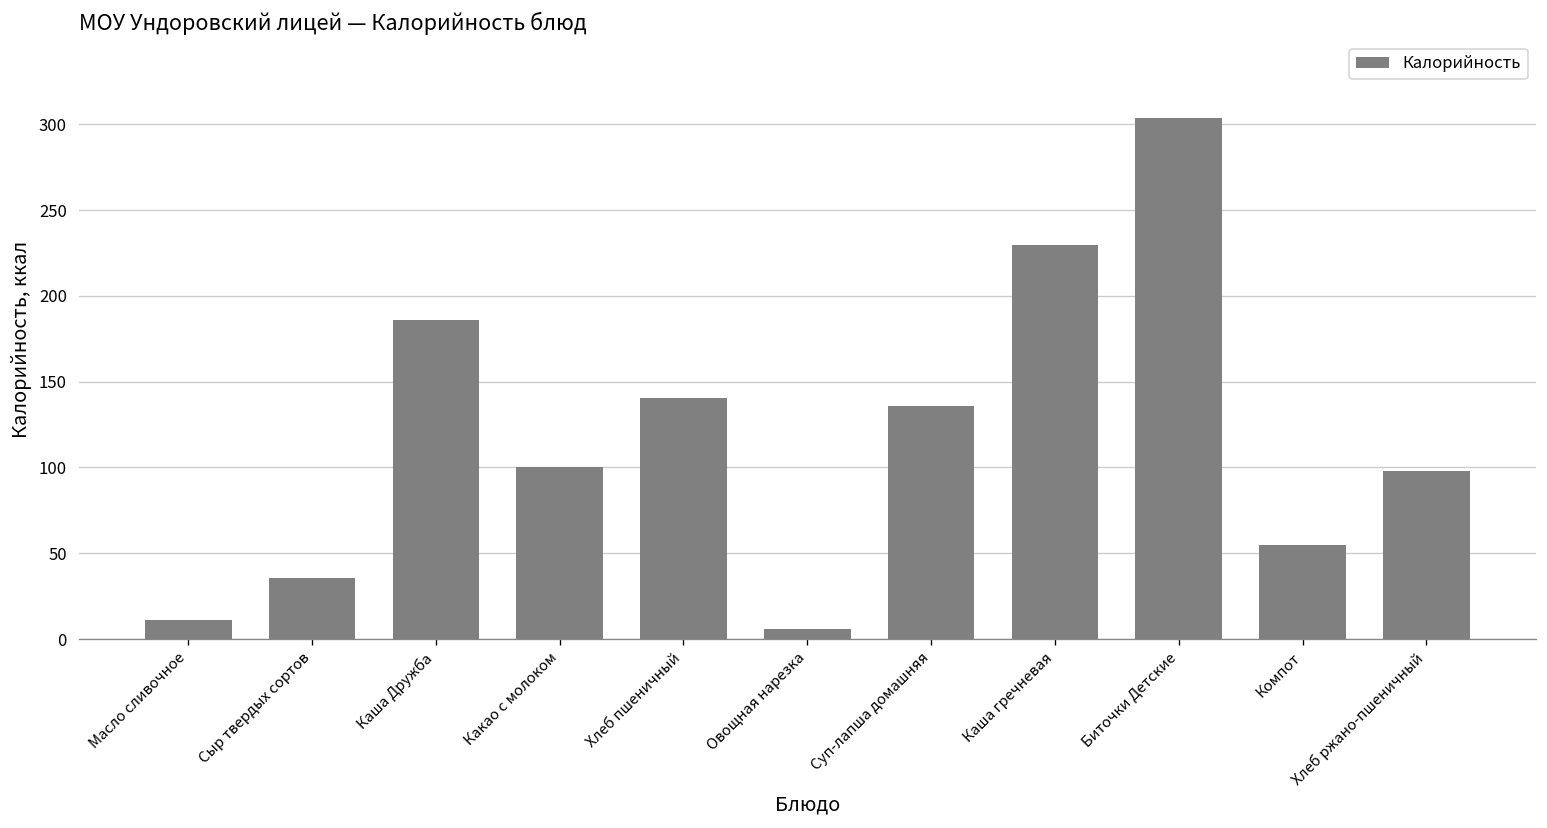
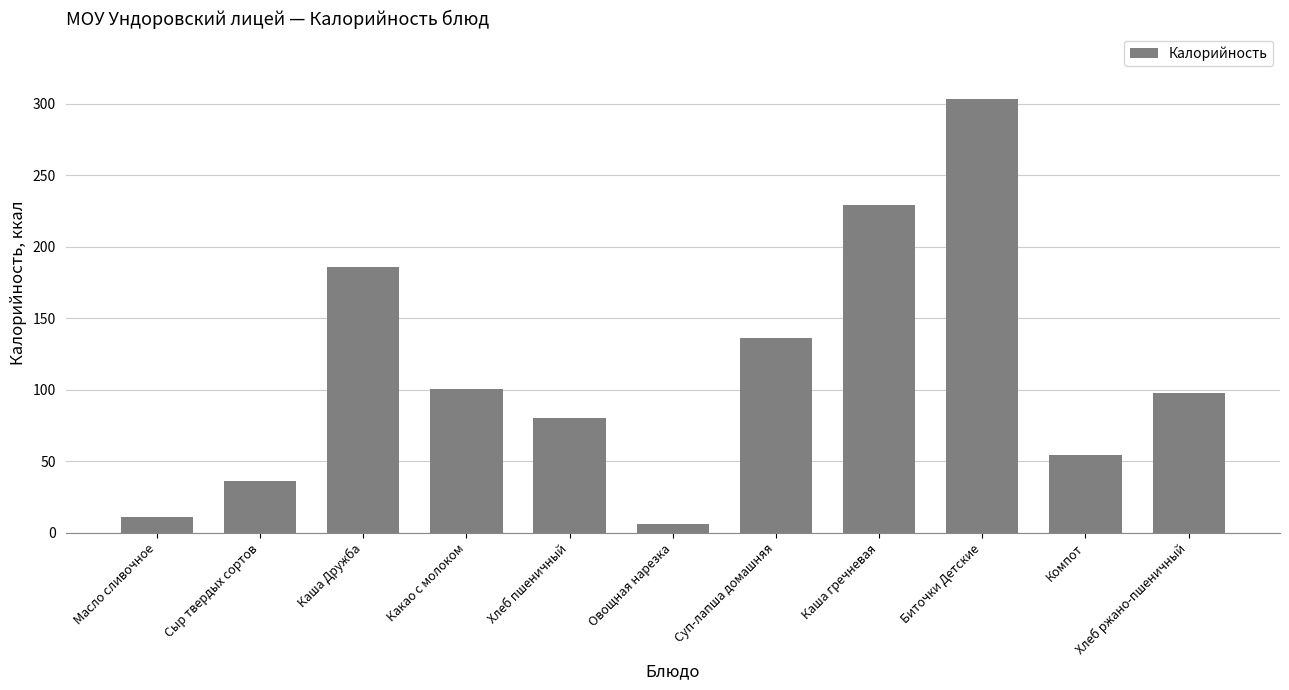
  {
    "Масло сливочное": 11,
    "Сыр твердых сортов": 36,
    "Каша Дружба": 186,
    "Какао с молоком": 100,
-   "Хлеб пшеничный": 141,
+   "Хлеб пшеничный": 80,
    "Овощная нарезка": 6,
    "Суп-лапша домашняя": 136,
    "Каша гречневая": 229,
    "Биточки Детские": 303,
    "Компот": 55,
    "Хлеб ржано-пшеничный": 98
  }
